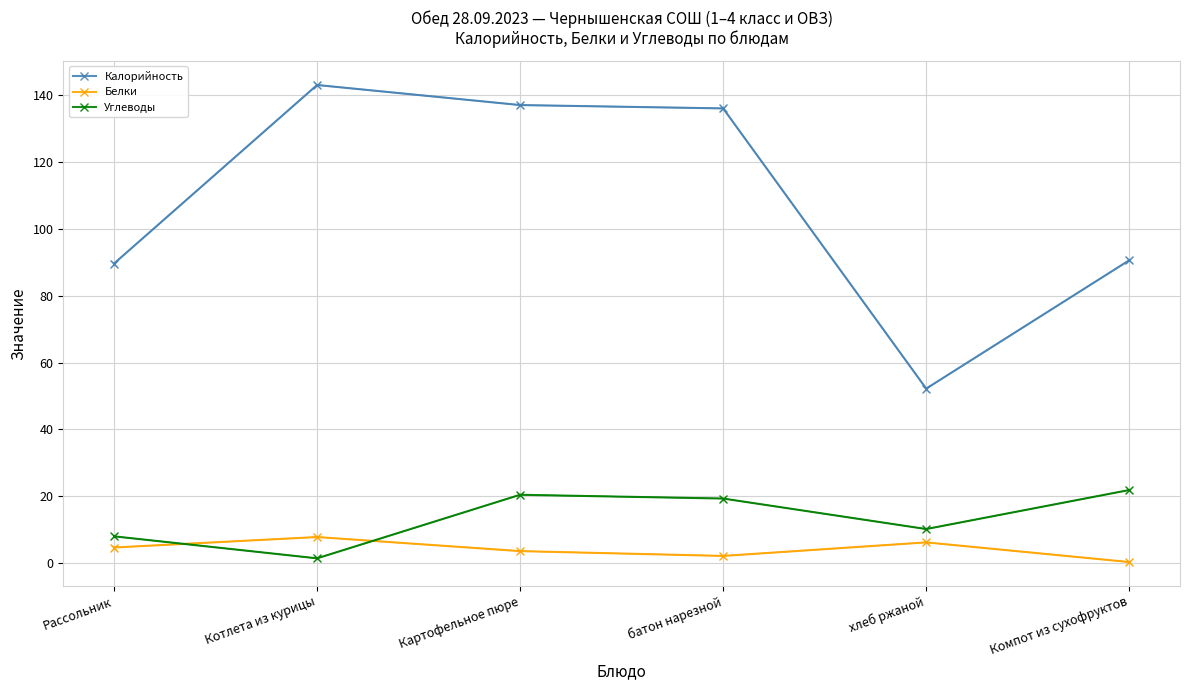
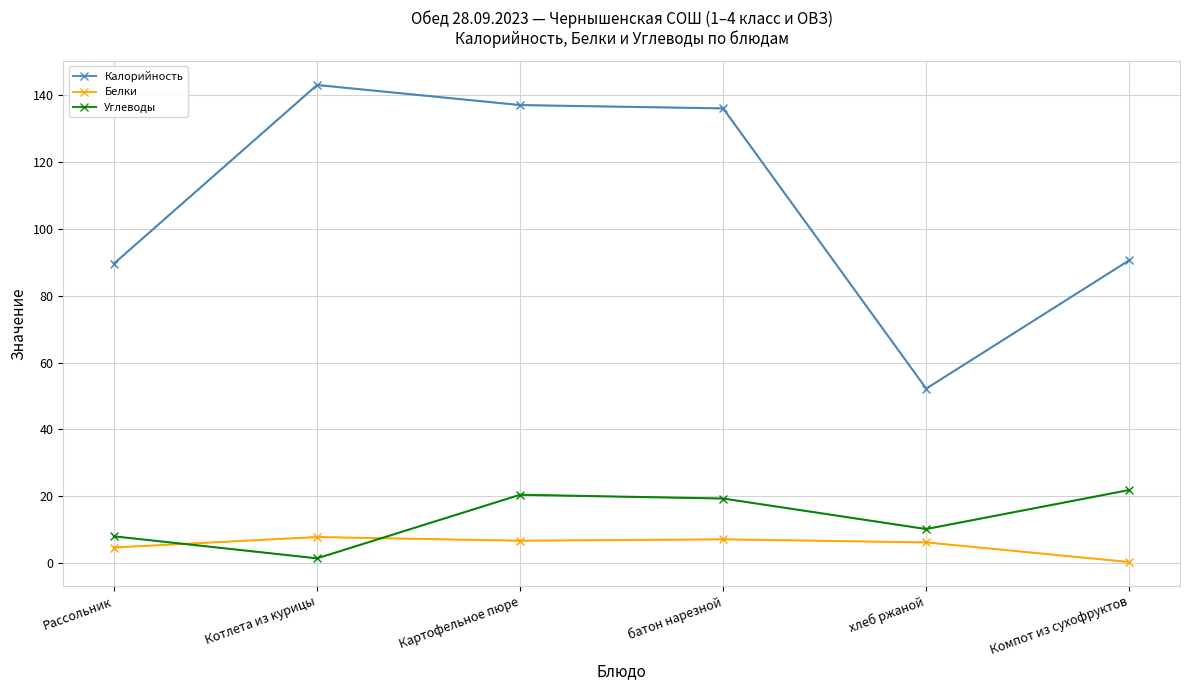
  {
    "Белки": {
      "Рассольник": 5,
      "Котлета из курицы": 8,
-     "Картофельное пюре": 4,
-     "батон нарезной": 2,
+     "Картофельное пюре": 7,
+     "батон нарезной": 7,
      "хлеб ржаной": 6,
      "Компот из сухофруктов": 0
    }
  }
